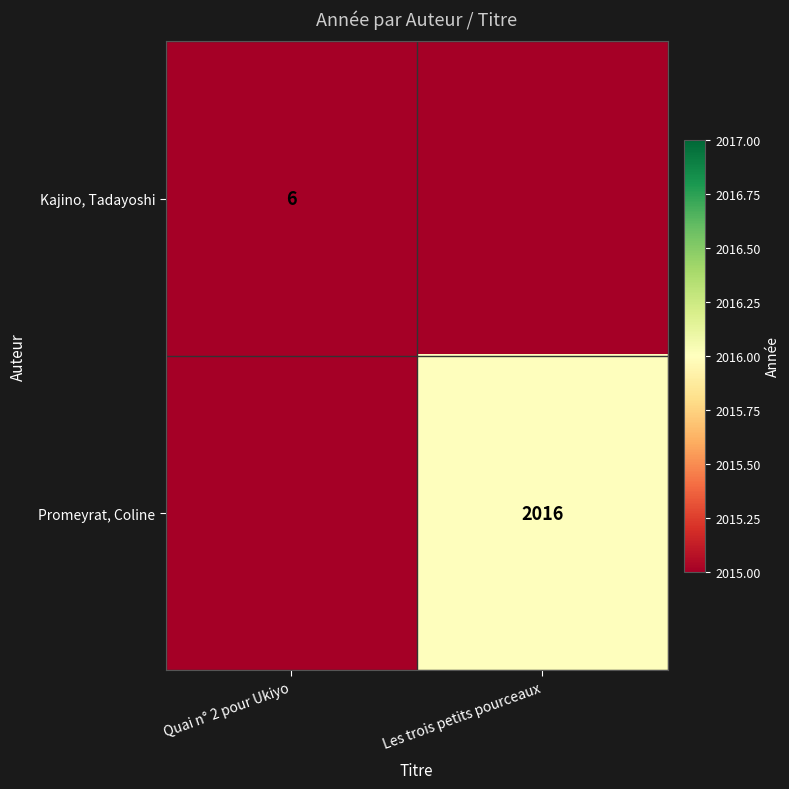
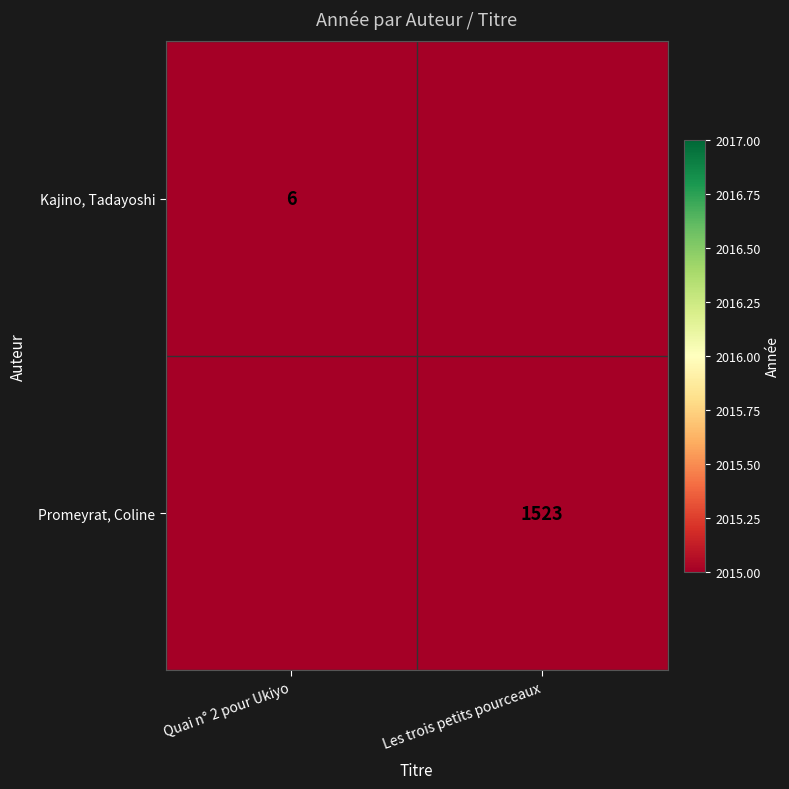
  {
    "Kajino, Tadayoshi": {
      "Quai n° 2 pour Ukiyo": 6
    },
    "Promeyrat, Coline": {
-     "Les trois petits pourceaux": 2016
+     "Les trois petits pourceaux": 1523
    }
  }
